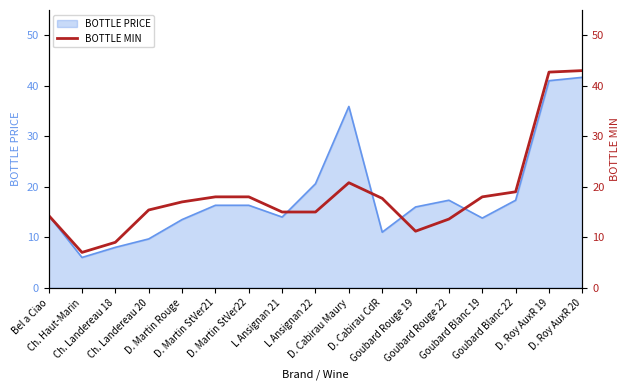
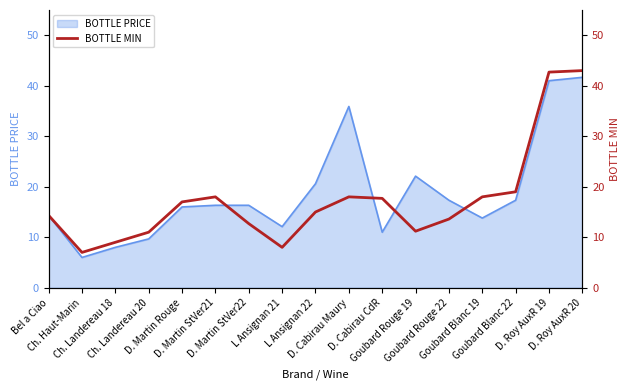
  {
    "BOTTLE PRICE": {
      "Bel a Ciao": 14,
      "Ch. Haut-Marin": 6,
      "Ch. Landereau 18": 8,
      "Ch. Landereau 20": 10,
-     "D. Martin Rouge": 14,
+     "D. Martin Rouge": 16,
      "D. Martin StVer21": 16,
      "D. Martin StVer22": 16,
-     "L Ansignan 21": 14,
+     "L Ansignan 21": 12,
      "L Ansignan 22": 21,
      "D. Cabirau Maury": 36,
      "D. Cabirau CdR": 11,
-     "Goubard Rouge 19": 16,
+     "Goubard Rouge 19": 22,
      "Goubard Rouge 22": 17,
      "Goubard Blanc 19": 14,
      "Goubard Blanc 22": 17,
      "D. Roy AuxR 19": 41,
      "D. Roy AuxR 20": 42
    },
    "BOTTLE MIN": {
      "Bel a Ciao": 14,
      "Ch. Haut-Marin": 7,
      "Ch. Landereau 18": 9,
-     "Ch. Landereau 20": 15,
+     "Ch. Landereau 20": 11,
      "D. Martin Rouge": 17,
      "D. Martin StVer21": 18,
-     "D. Martin StVer22": 18,
-     "L Ansignan 21": 15,
+     "D. Martin StVer22": 13,
+     "L Ansignan 21": 8,
      "L Ansignan 22": 15,
-     "D. Cabirau Maury": 21,
+     "D. Cabirau Maury": 18,
      "D. Cabirau CdR": 18,
      "Goubard Rouge 19": 11,
      "Goubard Rouge 22": 14,
      "Goubard Blanc 19": 18,
      "Goubard Blanc 22": 19,
      "D. Roy AuxR 19": 43,
      "D. Roy AuxR 20": 43
    }
  }
